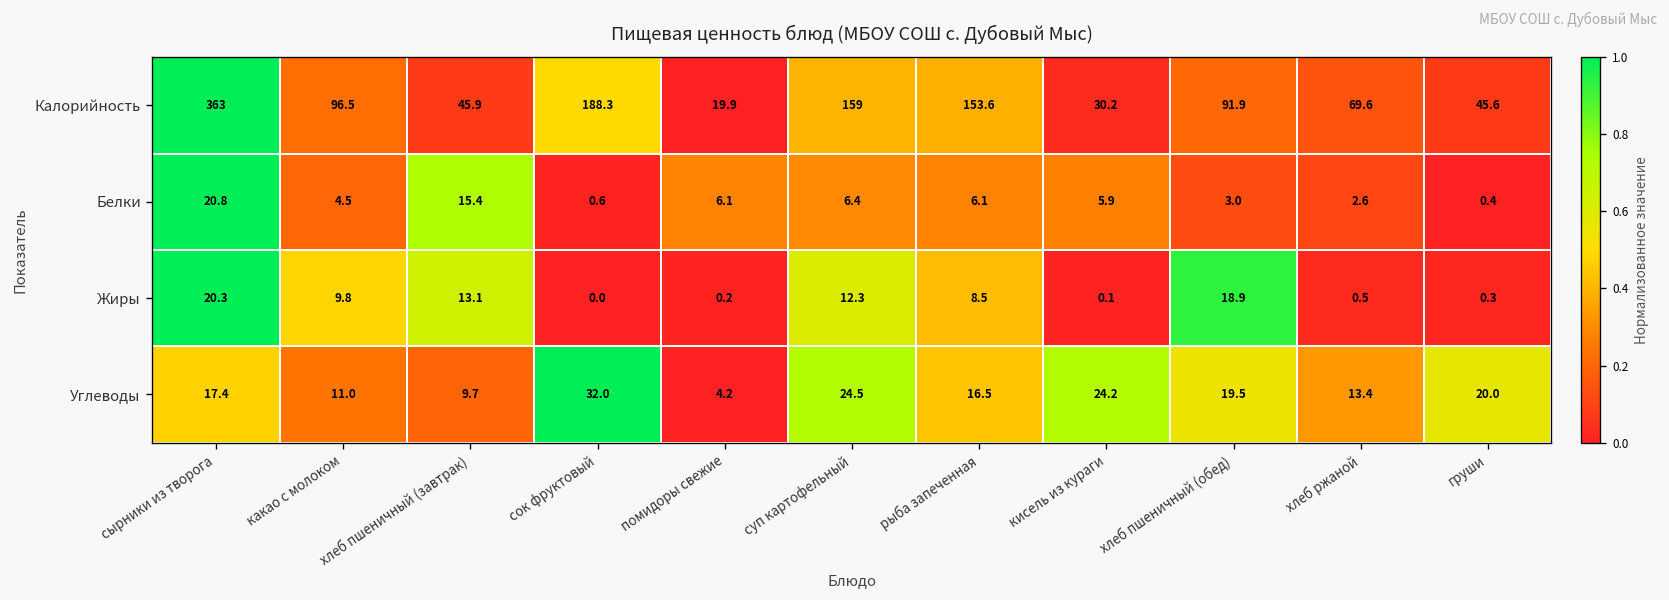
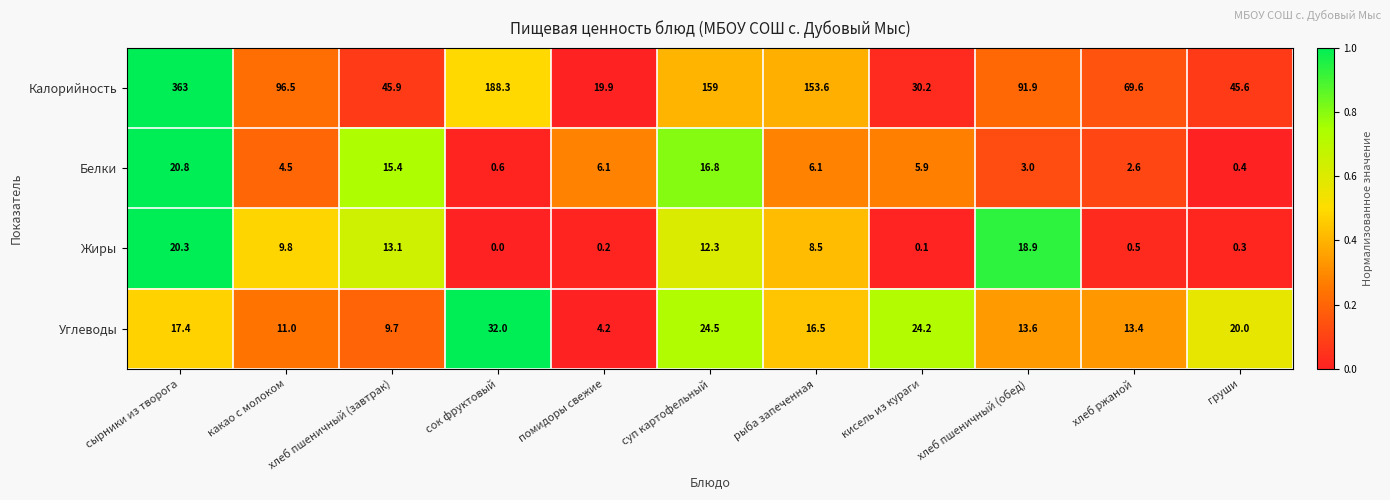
  {
    "Калорийность": {
      "сырники из творога": 363,
      "какао с молоком": 96.5,
      "хлеб пшеничный (завтрак)": 45.9,
      "сок фруктовый": 188.3,
      "помидоры свежие": 19.9,
      "суп картофельный": 159,
      "рыба запеченная": 153.6,
      "кисель из кураги": 30.2,
      "хлеб пшеничный (обед)": 91.9,
      "хлеб ржаной": 69.6,
      "груши": 45.6
    },
    "Белки": {
      "сырники из творога": 20.8,
      "какао с молоком": 4.5,
      "хлеб пшеничный (завтрак)": 15.4,
      "сок фруктовый": 0.6,
      "помидоры свежие": 6.1,
-     "суп картофельный": 6.4,
+     "суп картофельный": 16.8,
      "рыба запеченная": 6.1,
      "кисель из кураги": 5.9,
      "хлеб пшеничный (обед)": 3.0,
      "хлеб ржаной": 2.6,
      "груши": 0.4
    },
    "Жиры": {
      "сырники из творога": 20.3,
      "какао с молоком": 9.8,
      "хлеб пшеничный (завтрак)": 13.1,
      "сок фруктовый": 0.0,
      "помидоры свежие": 0.2,
      "суп картофельный": 12.3,
      "рыба запеченная": 8.5,
      "кисель из кураги": 0.1,
      "хлеб пшеничный (обед)": 18.9,
      "хлеб ржаной": 0.5,
      "груши": 0.3
    },
    "Углеводы": {
      "сырники из творога": 17.4,
      "какао с молоком": 11.0,
      "хлеб пшеничный (завтрак)": 9.7,
      "сок фруктовый": 32.0,
      "помидоры свежие": 4.2,
      "суп картофельный": 24.5,
      "рыба запеченная": 16.5,
      "кисель из кураги": 24.2,
-     "хлеб пшеничный (обед)": 19.5,
+     "хлеб пшеничный (обед)": 13.6,
      "хлеб ржаной": 13.4,
      "груши": 20.0
    }
  }
